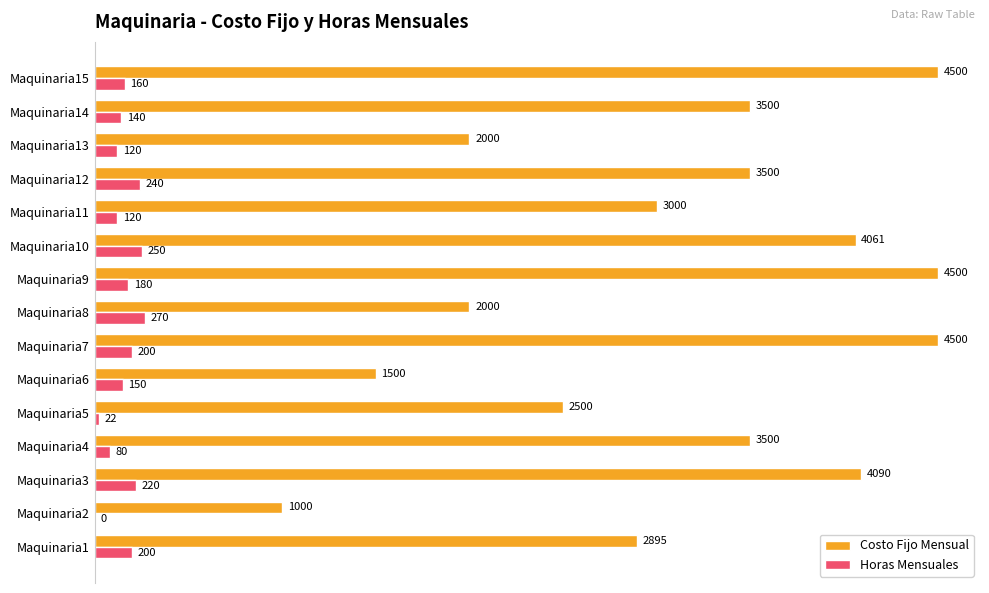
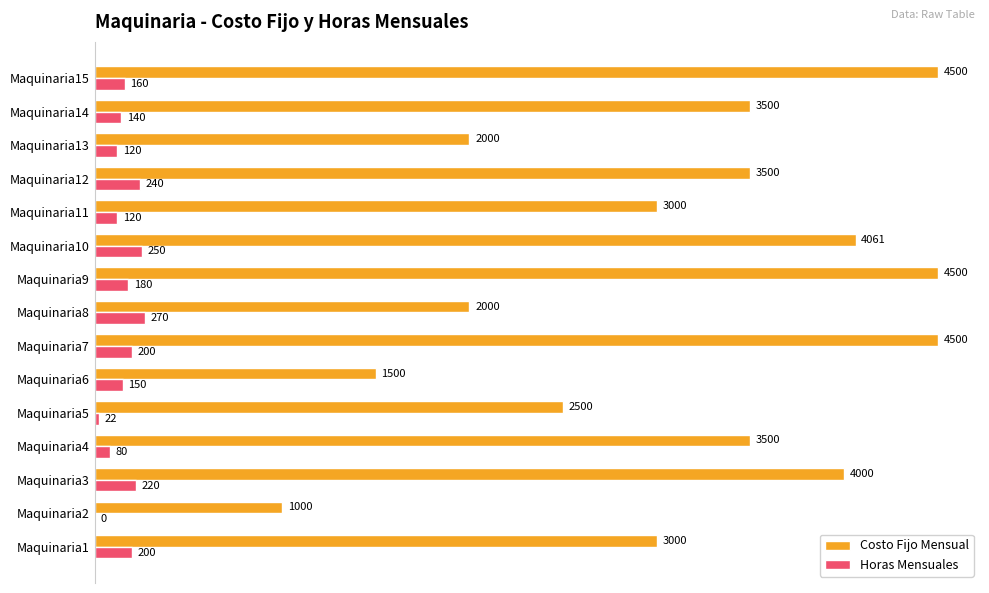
  {
    "Costo Fijo Mensual": {
      "Maquinaria15": 4500,
      "Maquinaria14": 3500,
      "Maquinaria13": 2000,
      "Maquinaria12": 3500,
      "Maquinaria11": 3000,
      "Maquinaria10": 4061,
      "Maquinaria9": 4500,
      "Maquinaria8": 2000,
      "Maquinaria7": 4500,
      "Maquinaria6": 1500,
      "Maquinaria5": 2500,
      "Maquinaria4": 3500,
-     "Maquinaria3": 4090,
+     "Maquinaria3": 4000,
      "Maquinaria2": 1000,
-     "Maquinaria1": 2895
+     "Maquinaria1": 3000
    },
    "Horas Mensuales": {
      "Maquinaria15": 160,
      "Maquinaria14": 140,
      "Maquinaria13": 120,
      "Maquinaria12": 240,
      "Maquinaria11": 120,
      "Maquinaria10": 250,
      "Maquinaria9": 180,
      "Maquinaria8": 270,
      "Maquinaria7": 200,
      "Maquinaria6": 150,
      "Maquinaria5": 22,
      "Maquinaria4": 80,
      "Maquinaria3": 220,
      "Maquinaria2": 0,
      "Maquinaria1": 200
    }
  }
